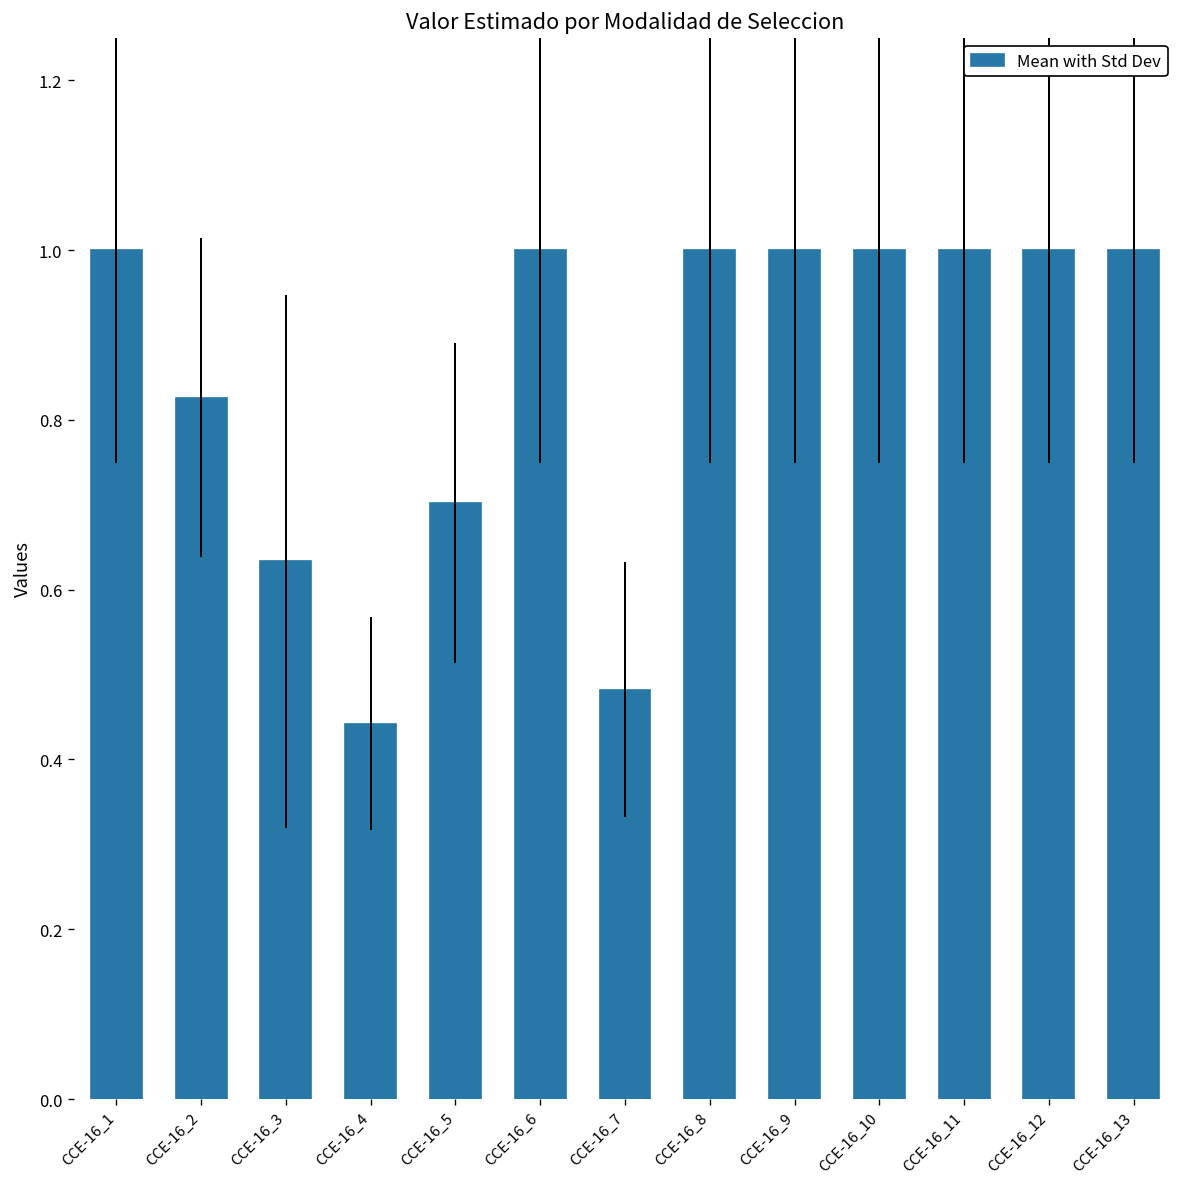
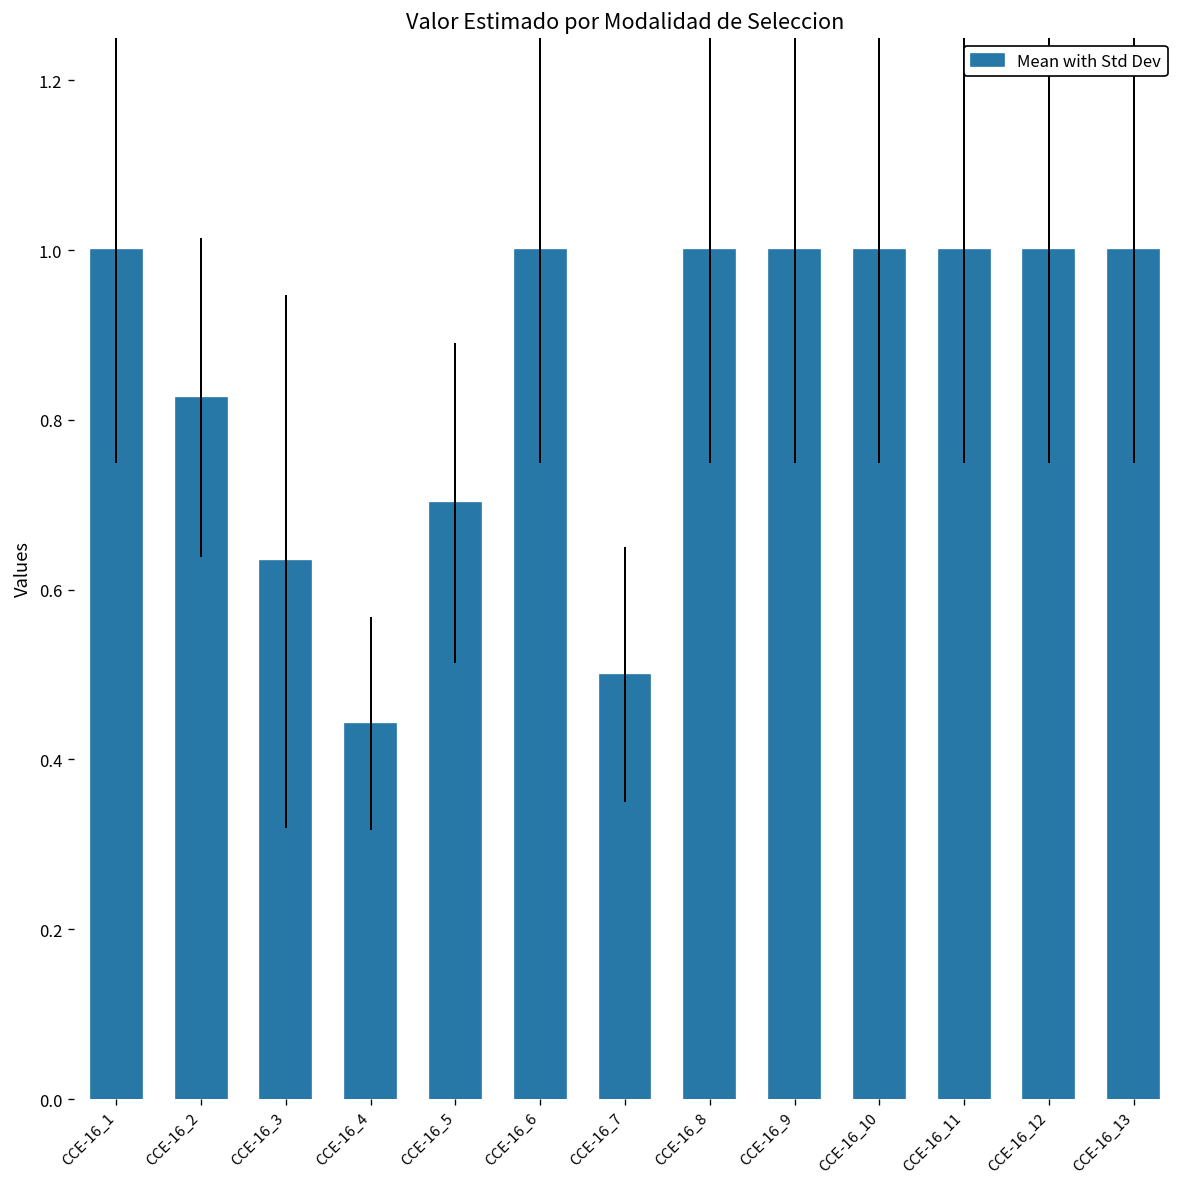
  {
    "CCE-16_1": 1.00,
    "CCE-16_2": 0.83,
    "CCE-16_3": 0.63,
    "CCE-16_4": 0.44,
    "CCE-16_5": 0.70,
    "CCE-16_6": 1.00,
-   "CCE-16_7": 0.48,
+   "CCE-16_7": 0.50,
    "CCE-16_8": 1.00,
    "CCE-16_9": 1.00,
    "CCE-16_10": 1.00,
    "CCE-16_11": 1.00,
    "CCE-16_12": 1.00,
    "CCE-16_13": 1.00
  }
